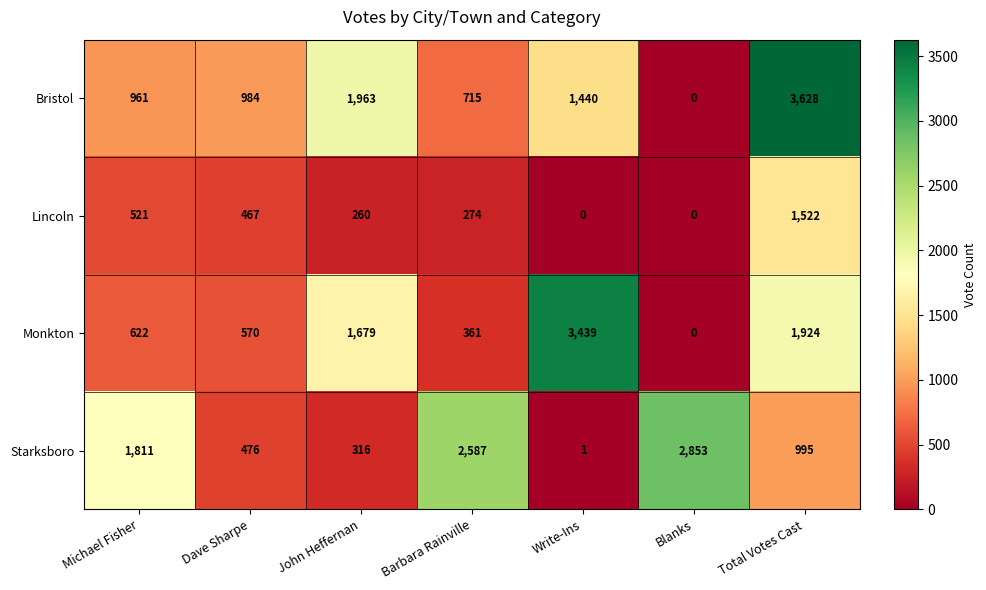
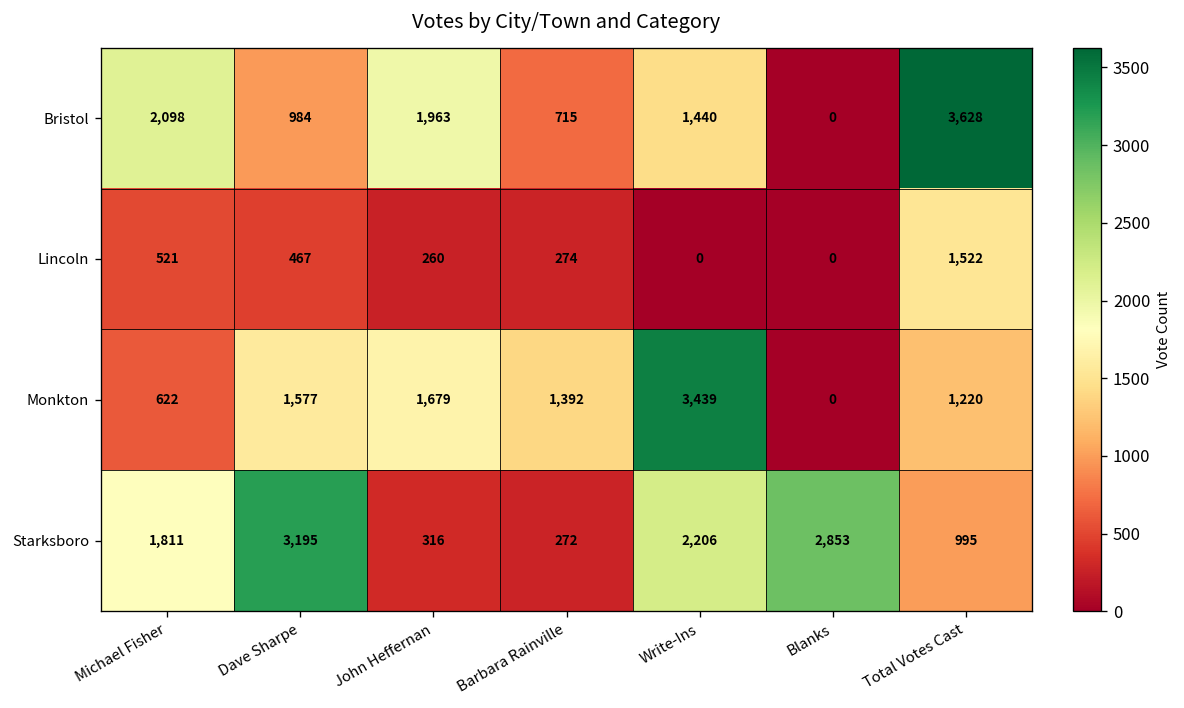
  {
    "Bristol": {
-     "Michael Fisher": "961",
+     "Michael Fisher": "2,098",
      "Dave Sharpe": "984",
      "John Heffernan": "1,963",
      "Barbara Rainville": "715",
      "Write-Ins": "1,440",
      "Blanks": "0",
      "Total Votes Cast": "3,628"
    },
    "Lincoln": {
      "Michael Fisher": "521",
      "Dave Sharpe": "467",
      "John Heffernan": "260",
      "Barbara Rainville": "274",
      "Write-Ins": "0",
      "Blanks": "0",
      "Total Votes Cast": "1,522"
    },
    "Monkton": {
      "Michael Fisher": "622",
-     "Dave Sharpe": "570",
+     "Dave Sharpe": "1,577",
      "John Heffernan": "1,679",
-     "Barbara Rainville": "361",
+     "Barbara Rainville": "1,392",
      "Write-Ins": "3,439",
      "Blanks": "0",
-     "Total Votes Cast": "1,924"
+     "Total Votes Cast": "1,220"
    },
    "Starksboro": {
      "Michael Fisher": "1,811",
-     "Dave Sharpe": "476",
+     "Dave Sharpe": "3,195",
      "John Heffernan": "316",
-     "Barbara Rainville": "2,587",
-     "Write-Ins": "1",
+     "Barbara Rainville": "272",
+     "Write-Ins": "2,206",
      "Blanks": "2,853",
      "Total Votes Cast": "995"
    }
  }
